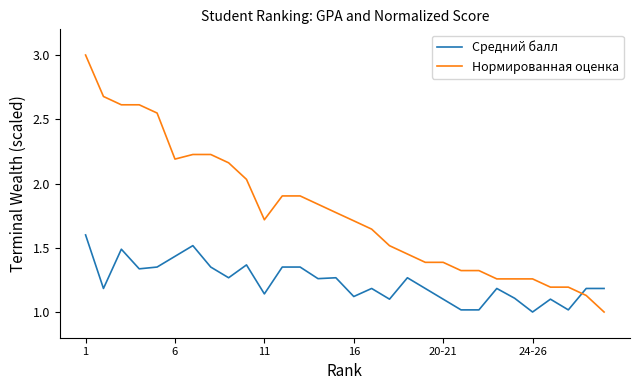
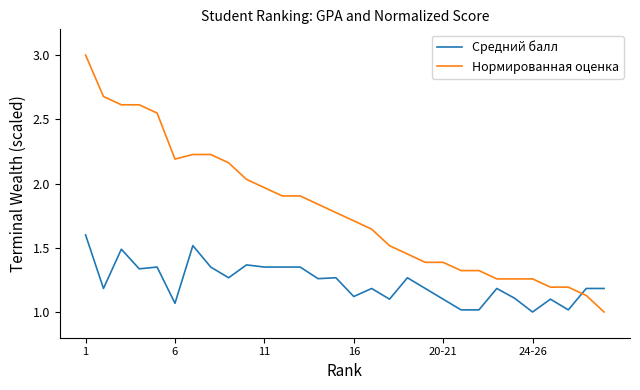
  {
    "Средний балл": {
      "1": 1.60,
-     "6": 1.43,
-     "11": 1.14,
+     "6": 1.07,
+     "11": 1.35,
      "16": 1.12
    },
    "Нормированная оценка": {
      "1": 3.00,
      "6": 2.19,
-     "11": 1.72,
+     "11": 1.97,
      "16": 1.71
    }
  }
